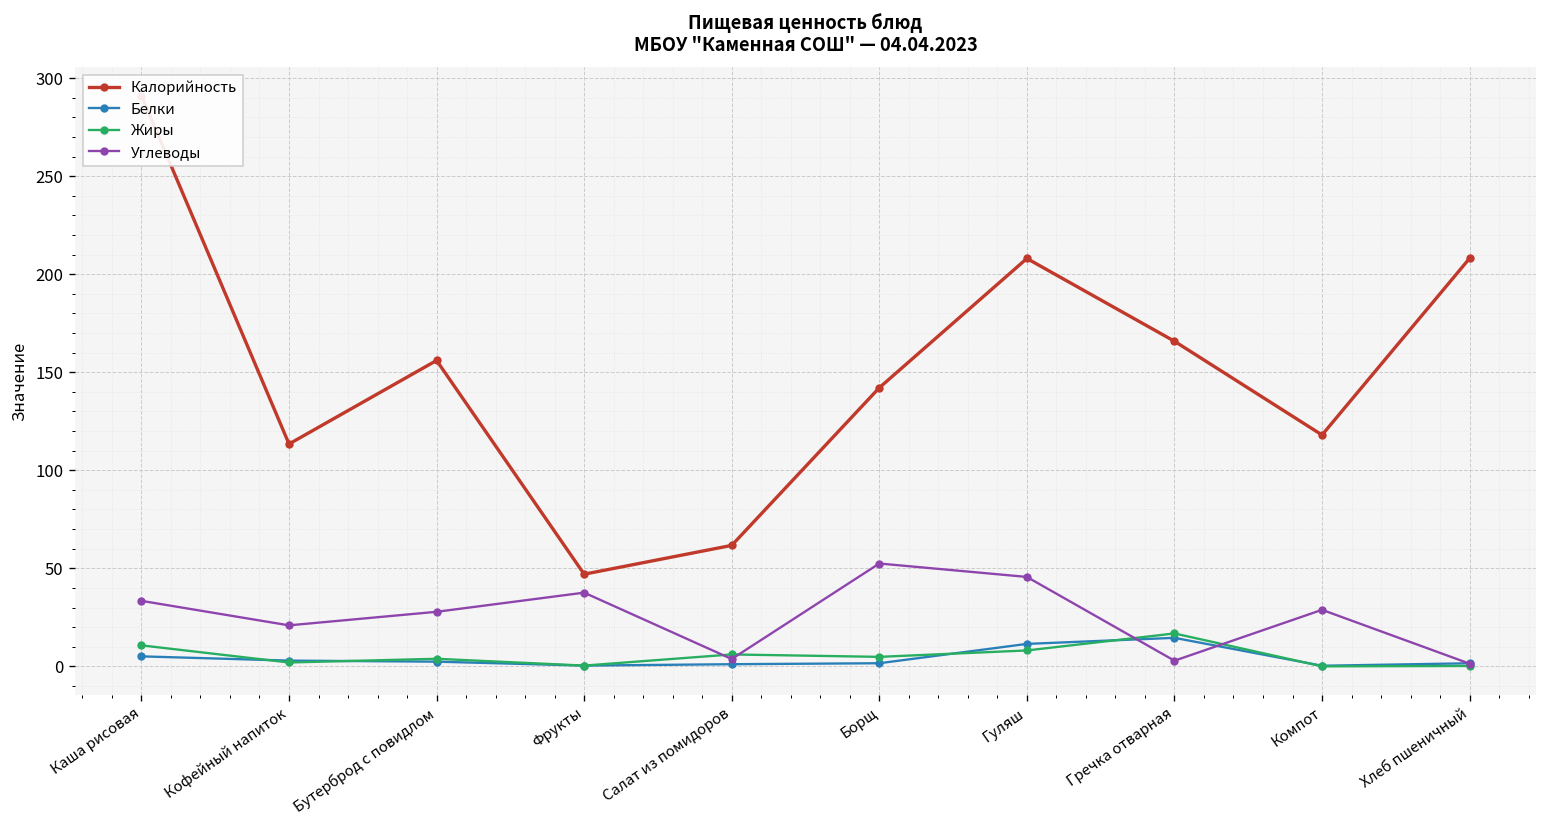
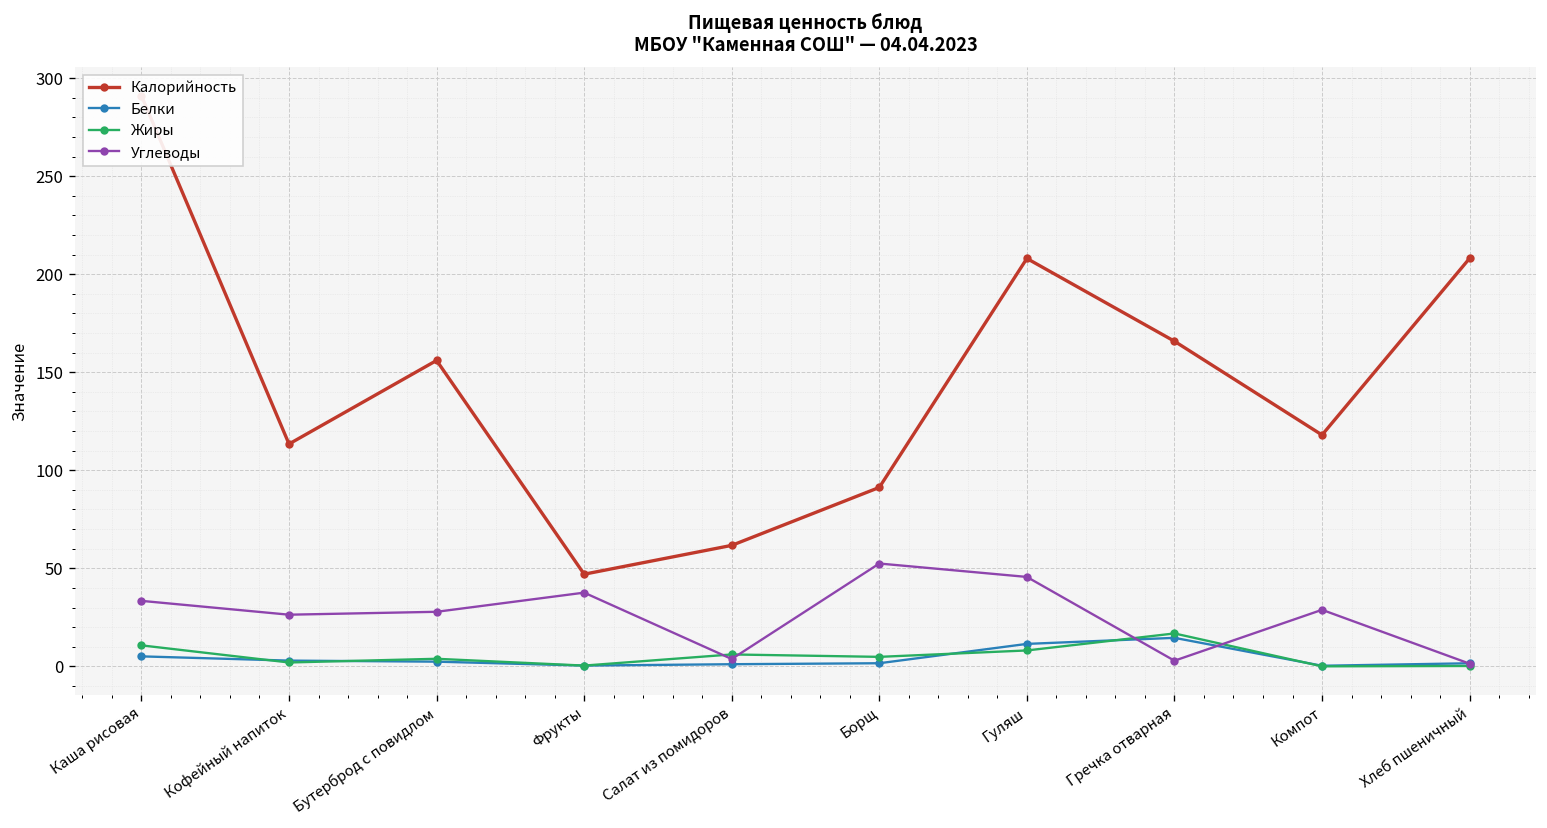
  {
    "Калорийность": {
      "Кофейный напиток": 113,
      "Бутерброд с повидлом": 156,
      "Фрукты": 47,
      "Салат из помидоров": 62,
-     "Борщ": 142,
+     "Борщ": 91,
      "Гуляш": 208,
      "Гречка отварная": 166,
      "Компот": 118,
      "Хлеб пшеничный": 208
    },
    "Белки": {
      "Каша рисовая": 5,
      "Салат из помидоров": 1,
      "Борщ": 2,
      "Гуляш": 11,
      "Гречка отварная": 15
    },
    "Жиры": {
      "Каша рисовая": 11,
      "Салат из помидоров": 6,
      "Борщ": 5,
      "Гуляш": 8,
      "Гречка отварная": 17
    },
    "Углеводы": {
      "Каша рисовая": 33,
-     "Кофейный напиток": 21,
+     "Кофейный напиток": 26,
      "Бутерброд с повидлом": 28,
      "Фрукты": 38,
      "Салат из помидоров": 4,
      "Борщ": 52,
      "Гуляш": 46,
      "Гречка отварная": 3,
      "Компот": 29
    }
  }
